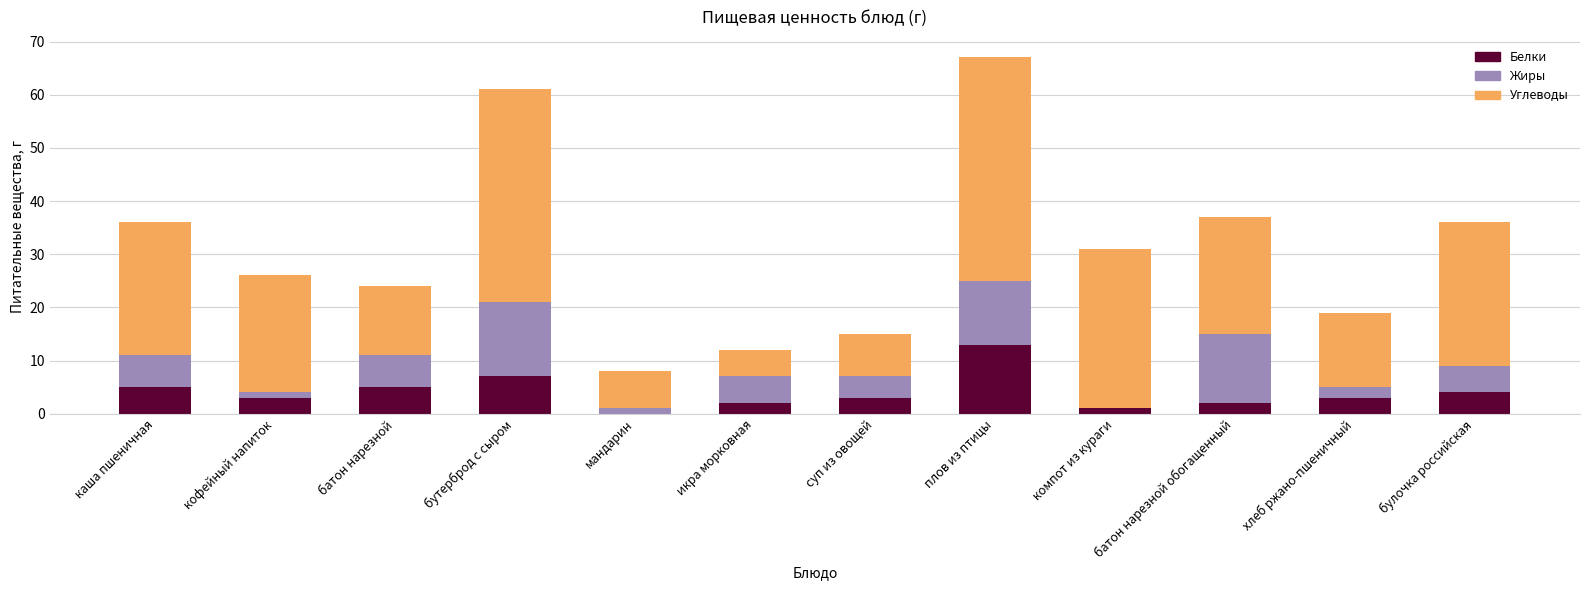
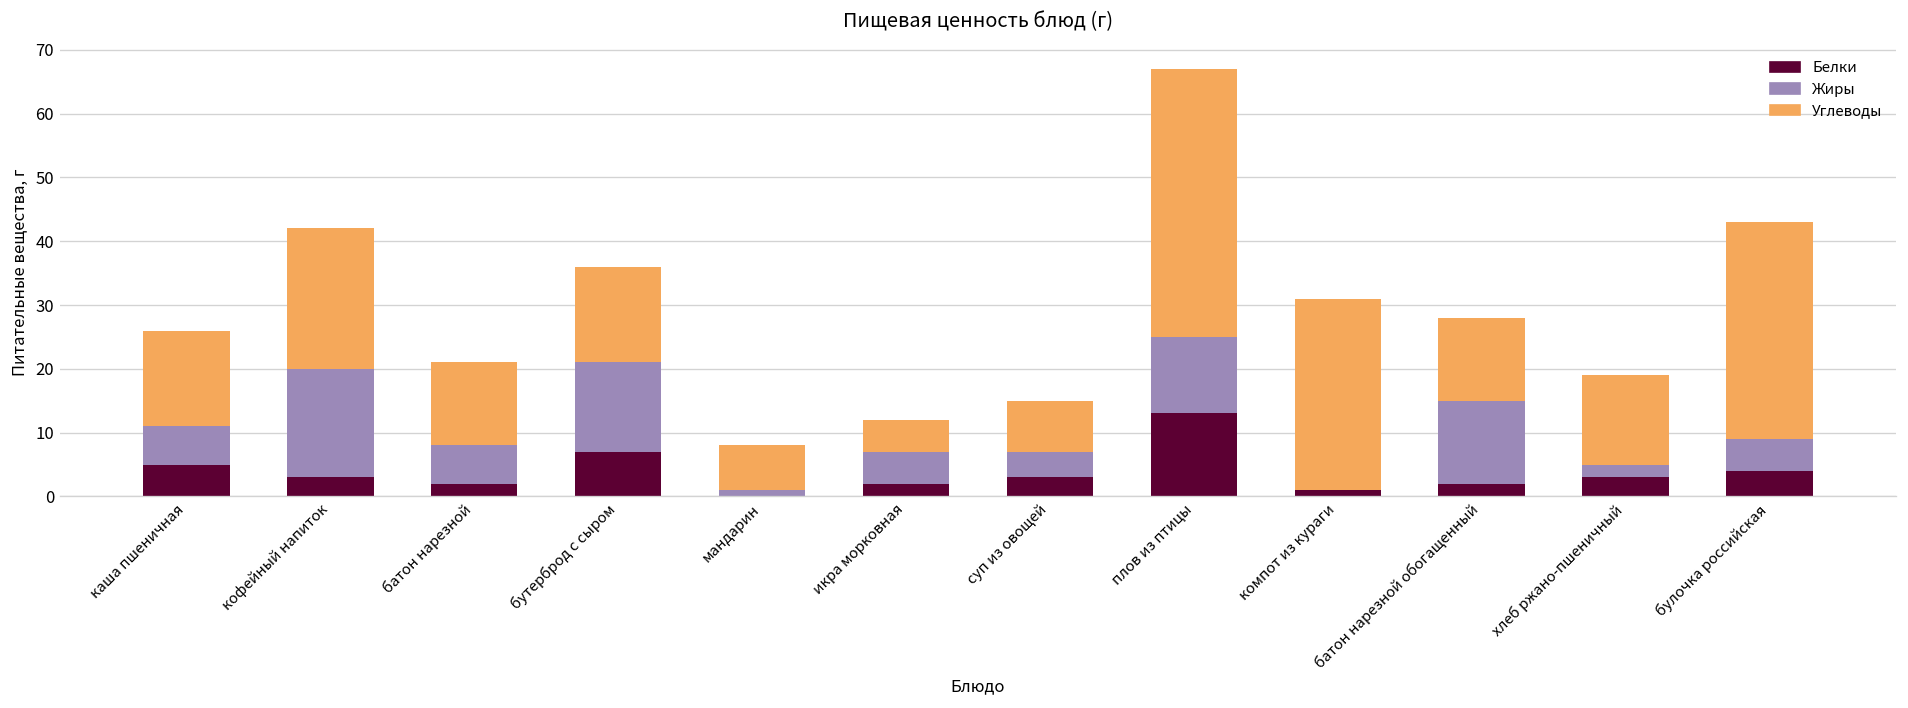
  {
    "Белки": {
      "каша пшеничная": 5,
      "кофейный напиток": 3,
-     "батон нарезной": 5,
+     "батон нарезной": 2,
      "бутерброд с сыром": 7,
      "мандарин": 0,
      "икра морковная": 2,
      "суп из овощей": 3,
      "плов из птицы": 13,
      "компот из кураги": 1,
      "батон нарезной обогащенный": 2,
      "хлеб ржано-пшеничный": 3,
      "булочка российская": 4
    },
    "Жиры": {
      "каша пшеничная": 6,
-     "кофейный напиток": 1,
+     "кофейный напиток": 17,
      "батон нарезной": 6,
      "бутерброд с сыром": 14,
      "мандарин": 1,
      "икра морковная": 5,
      "суп из овощей": 4,
      "плов из птицы": 12,
      "компот из кураги": 0,
      "батон нарезной обогащенный": 13,
      "хлеб ржано-пшеничный": 2,
      "булочка российская": 5
    },
    "Углеводы": {
-     "каша пшеничная": 25,
+     "каша пшеничная": 15,
      "кофейный напиток": 22,
      "батон нарезной": 13,
-     "бутерброд с сыром": 40,
+     "бутерброд с сыром": 15,
      "мандарин": 7,
      "икра морковная": 5,
      "суп из овощей": 8,
      "плов из птицы": 42,
      "компот из кураги": 30,
-     "батон нарезной обогащенный": 22,
+     "батон нарезной обогащенный": 13,
      "хлеб ржано-пшеничный": 14,
-     "булочка российская": 27
+     "булочка российская": 34
    }
  }
